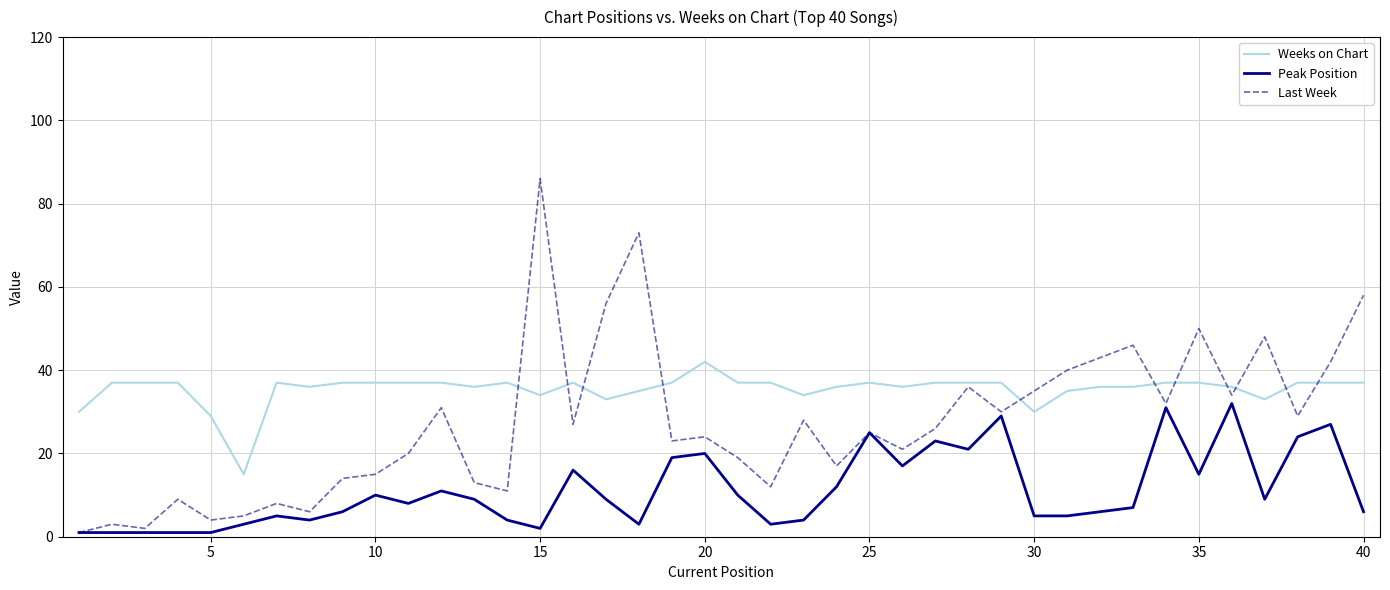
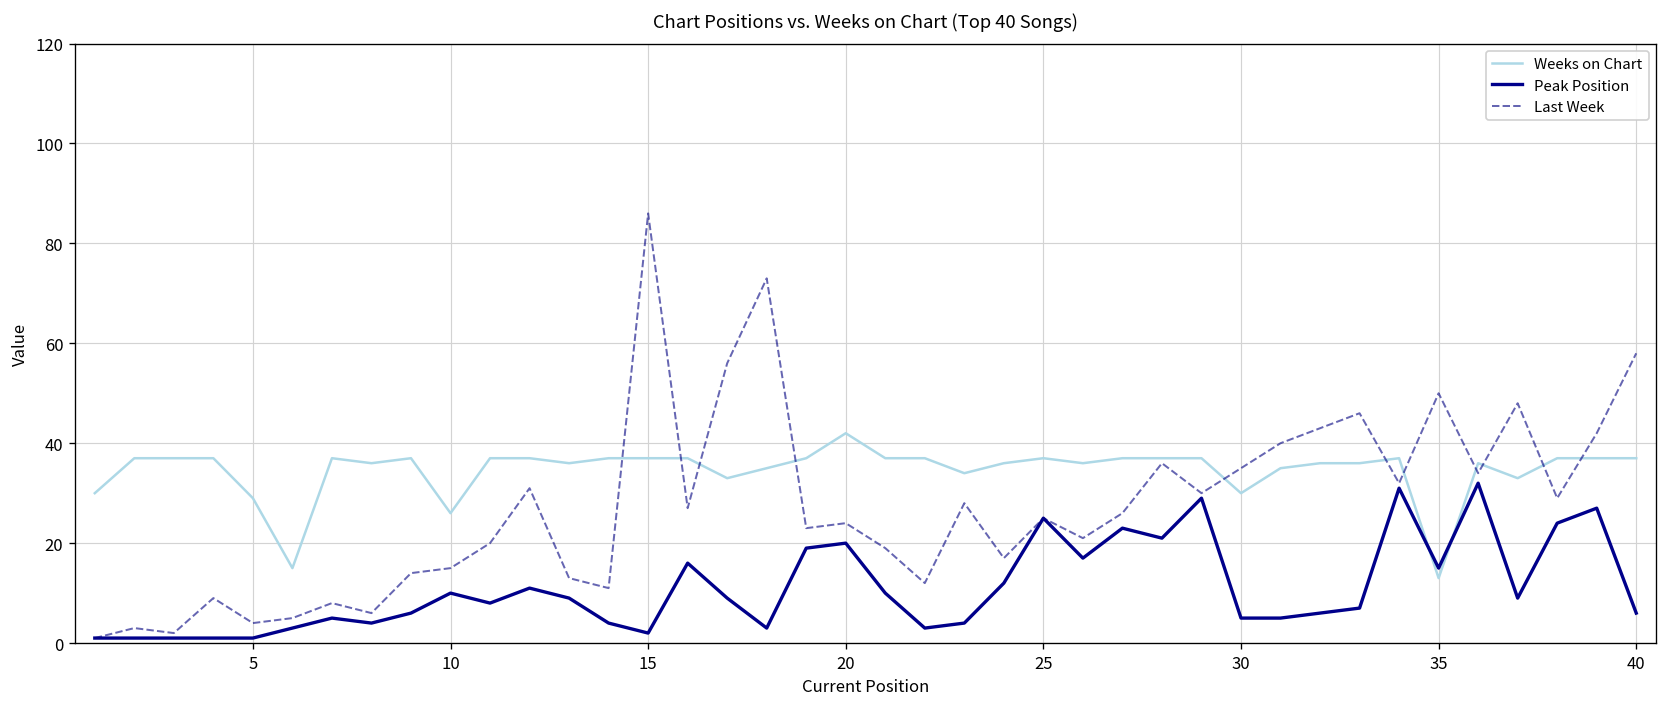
  {
    "Weeks on Chart": {
      "5": 29,
-     "10": 37,
-     "15": 34,
+     "10": 26,
+     "15": 37,
      "20": 42,
      "25": 37,
      "30": 30,
-     "35": 37,
+     "35": 13,
      "40": 37
    }
  }
